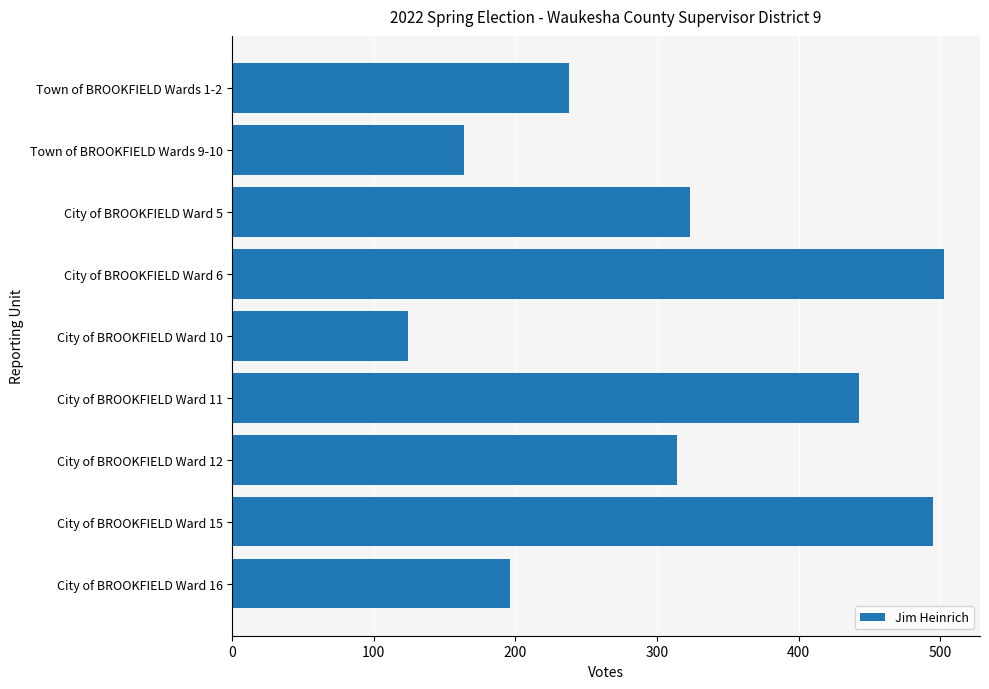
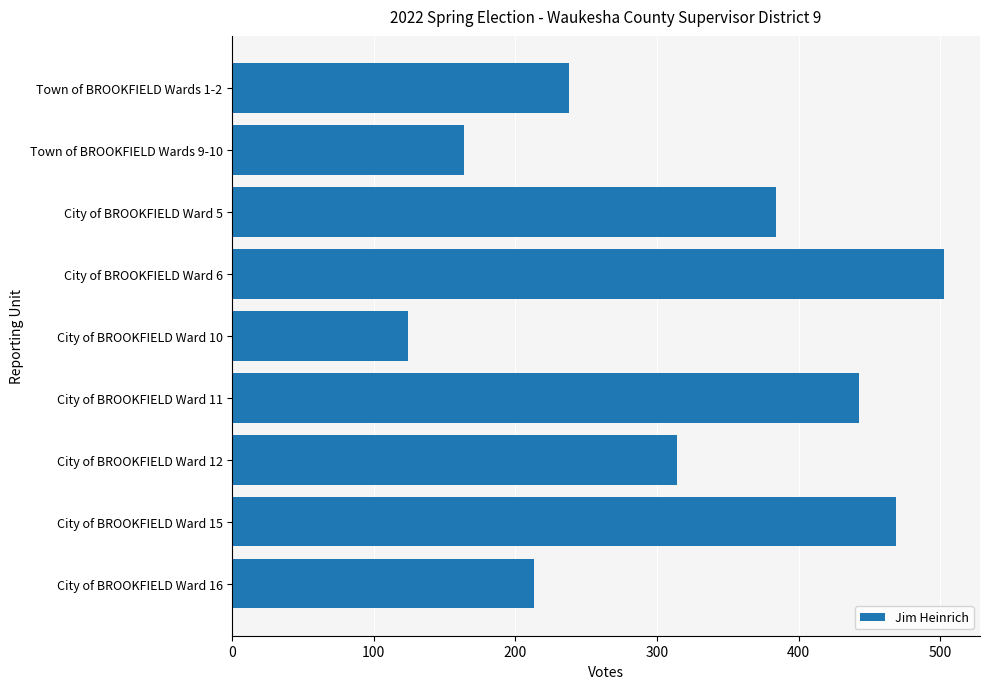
  {
    "Town of BROOKFIELD Wards 1-2": 238,
    "Town of BROOKFIELD Wards 9-10": 164,
-   "City of BROOKFIELD Ward 5": 323,
+   "City of BROOKFIELD Ward 5": 384,
    "City of BROOKFIELD Ward 6": 503,
    "City of BROOKFIELD Ward 10": 124,
    "City of BROOKFIELD Ward 11": 443,
    "City of BROOKFIELD Ward 12": 314,
-   "City of BROOKFIELD Ward 15": 495,
-   "City of BROOKFIELD Ward 16": 196
+   "City of BROOKFIELD Ward 15": 469,
+   "City of BROOKFIELD Ward 16": 213
  }
